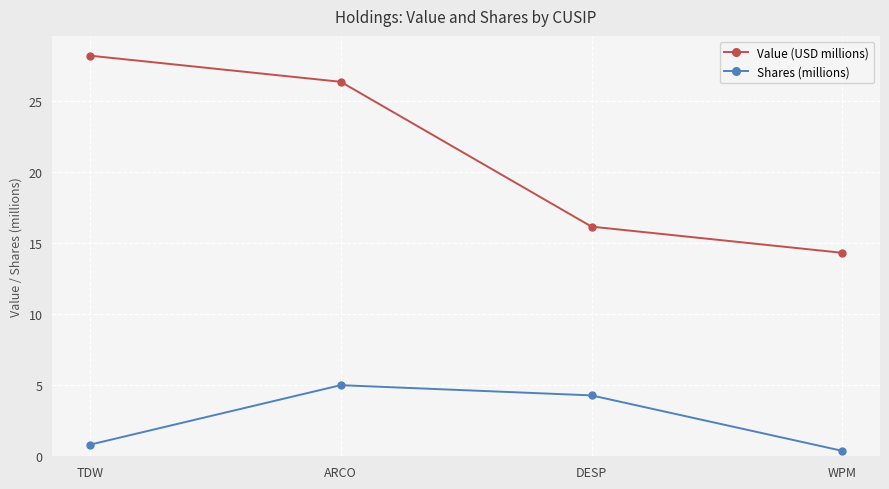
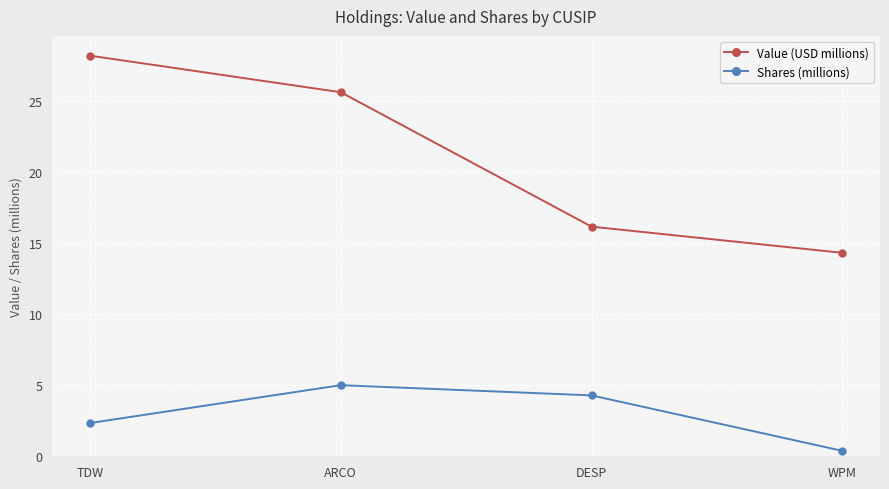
  {
    "Value (USD millions)": {
      "TDW": 28.2,
-     "ARCO": 26.3,
+     "ARCO": 25.6,
      "DESP": 16.2,
      "WPM": 14.3
    },
    "Shares (millions)": {
-     "TDW": 0.8,
+     "TDW": 2.3,
      "ARCO": 5.0,
      "DESP": 4.3,
      "WPM": 0.4
    }
  }
